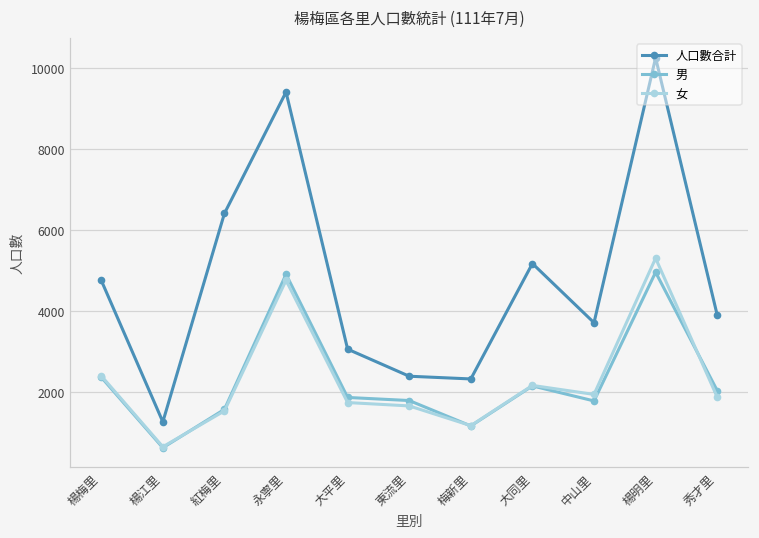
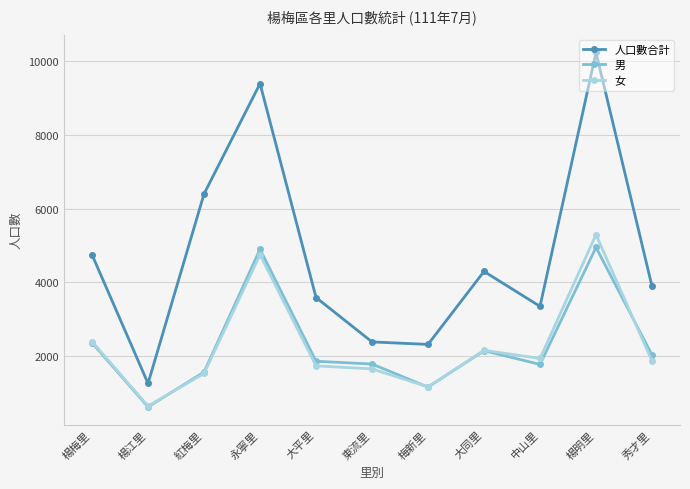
  {
    "人口數合計": {
      "楊梅里": 4700,
      "楊江里": 1300,
      "紅梅里": 6400,
      "永寧里": 9400,
-     "大平里": 3000,
+     "大平里": 3600,
      "東流里": 2400,
      "梅新里": 2300,
-     "大同里": 5200,
-     "中山里": 3700,
+     "大同里": 4300,
+     "中山里": 3300,
      "秀才里": 3900
    }
  }
